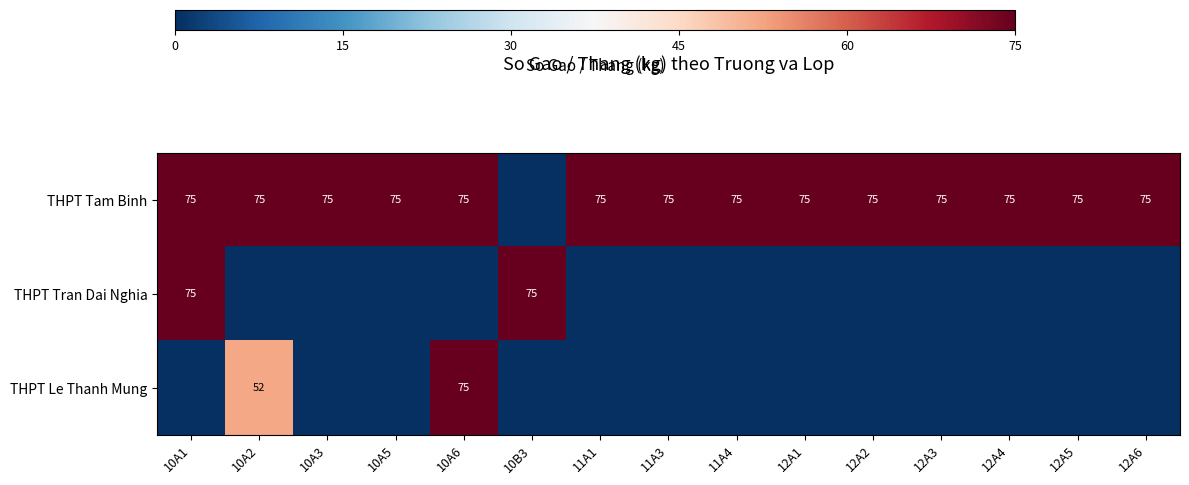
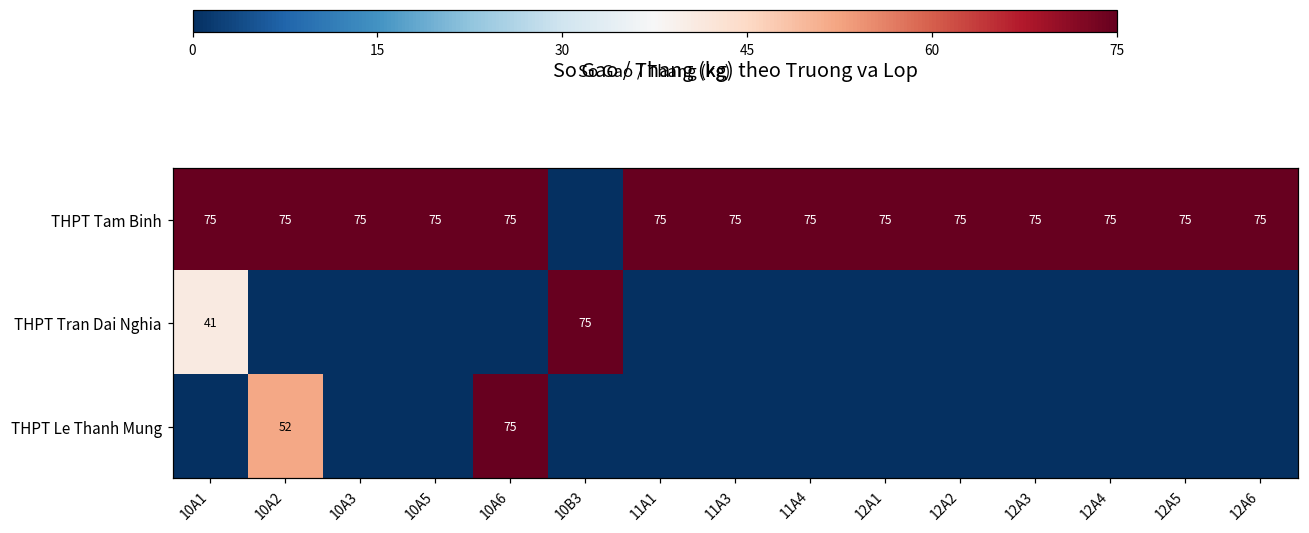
  {
    "THPT Tam Binh": {
      "10A1": 75,
      "10A2": 75,
      "10A3": 75,
      "10A5": 75,
      "10A6": 75,
      "11A1": 75,
      "11A3": 75,
      "11A4": 75,
      "12A1": 75,
      "12A2": 75,
      "12A3": 75,
      "12A4": 75,
      "12A5": 75,
      "12A6": 75
    },
    "THPT Tran Dai Nghia": {
-     "10A1": 75,
+     "10A1": 41,
      "10B3": 75
    },
    "THPT Le Thanh Mung": {
      "10A2": 52,
      "10A6": 75
    }
  }
